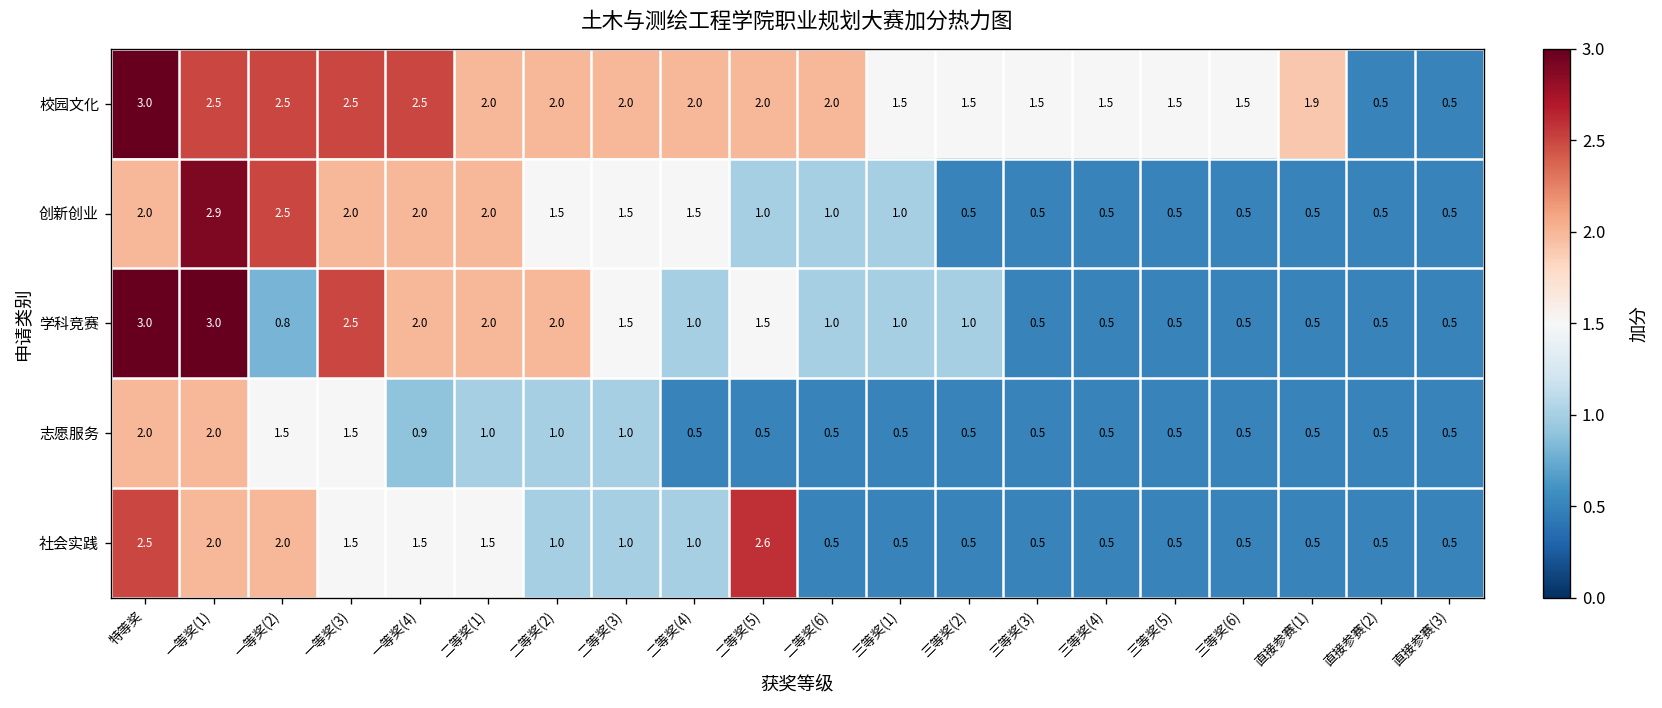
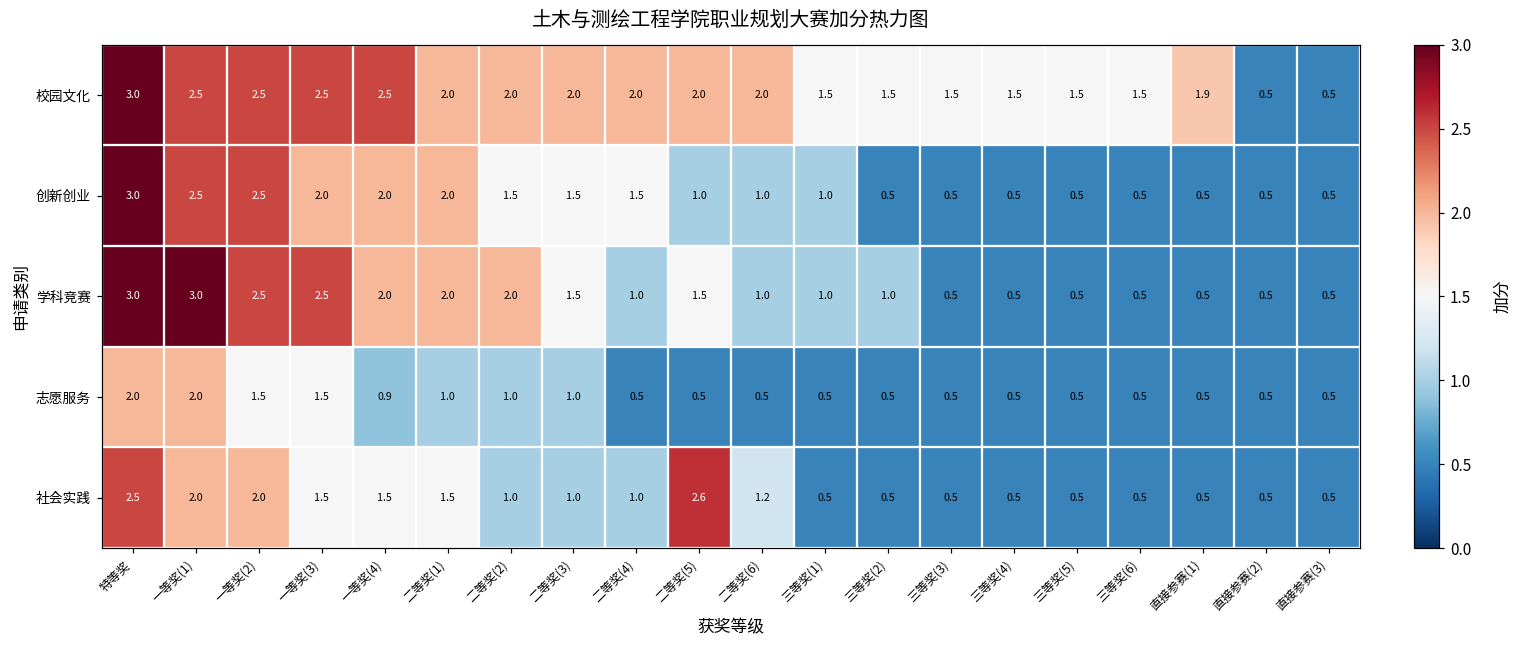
  {
    "校园文化": {
      "特等奖": 3.0,
      "一等奖(1)": 2.5,
      "一等奖(2)": 2.5,
      "一等奖(3)": 2.5,
      "一等奖(4)": 2.5,
      "二等奖(1)": 2.0,
      "二等奖(2)": 2.0,
      "二等奖(3)": 2.0,
      "二等奖(4)": 2.0,
      "二等奖(5)": 2.0,
      "二等奖(6)": 2.0,
      "三等奖(1)": 1.5,
      "三等奖(2)": 1.5,
      "三等奖(3)": 1.5,
      "三等奖(4)": 1.5,
      "三等奖(5)": 1.5,
      "三等奖(6)": 1.5,
      "直接参赛(1)": 1.9,
      "直接参赛(2)": 0.5,
      "直接参赛(3)": 0.5
    },
    "创新创业": {
-     "特等奖": 2.0,
-     "一等奖(1)": 2.9,
+     "特等奖": 3.0,
+     "一等奖(1)": 2.5,
      "一等奖(2)": 2.5,
      "一等奖(3)": 2.0,
      "一等奖(4)": 2.0,
      "二等奖(1)": 2.0,
      "二等奖(2)": 1.5,
      "二等奖(3)": 1.5,
      "二等奖(4)": 1.5,
      "二等奖(5)": 1.0,
      "二等奖(6)": 1.0,
      "三等奖(1)": 1.0,
      "三等奖(2)": 0.5,
      "三等奖(3)": 0.5,
      "三等奖(4)": 0.5,
      "三等奖(5)": 0.5,
      "三等奖(6)": 0.5,
      "直接参赛(1)": 0.5,
      "直接参赛(2)": 0.5,
      "直接参赛(3)": 0.5
    },
    "学科竞赛": {
      "特等奖": 3.0,
      "一等奖(1)": 3.0,
-     "一等奖(2)": 0.8,
+     "一等奖(2)": 2.5,
      "一等奖(3)": 2.5,
      "一等奖(4)": 2.0,
      "二等奖(1)": 2.0,
      "二等奖(2)": 2.0,
      "二等奖(3)": 1.5,
      "二等奖(4)": 1.0,
      "二等奖(5)": 1.5,
      "二等奖(6)": 1.0,
      "三等奖(1)": 1.0,
      "三等奖(2)": 1.0,
      "三等奖(3)": 0.5,
      "三等奖(4)": 0.5,
      "三等奖(5)": 0.5,
      "三等奖(6)": 0.5,
      "直接参赛(1)": 0.5,
      "直接参赛(2)": 0.5,
      "直接参赛(3)": 0.5
    },
    "志愿服务": {
      "特等奖": 2.0,
      "一等奖(1)": 2.0,
      "一等奖(2)": 1.5,
      "一等奖(3)": 1.5,
      "一等奖(4)": 0.9,
      "二等奖(1)": 1.0,
      "二等奖(2)": 1.0,
      "二等奖(3)": 1.0,
      "二等奖(4)": 0.5,
      "二等奖(5)": 0.5,
      "二等奖(6)": 0.5,
      "三等奖(1)": 0.5,
      "三等奖(2)": 0.5,
      "三等奖(3)": 0.5,
      "三等奖(4)": 0.5,
      "三等奖(5)": 0.5,
      "三等奖(6)": 0.5,
      "直接参赛(1)": 0.5,
      "直接参赛(2)": 0.5,
      "直接参赛(3)": 0.5
    },
    "社会实践": {
      "特等奖": 2.5,
      "一等奖(1)": 2.0,
      "一等奖(2)": 2.0,
      "一等奖(3)": 1.5,
      "一等奖(4)": 1.5,
      "二等奖(1)": 1.5,
      "二等奖(2)": 1.0,
      "二等奖(3)": 1.0,
      "二等奖(4)": 1.0,
      "二等奖(5)": 2.6,
-     "二等奖(6)": 0.5,
+     "二等奖(6)": 1.2,
      "三等奖(1)": 0.5,
      "三等奖(2)": 0.5,
      "三等奖(3)": 0.5,
      "三等奖(4)": 0.5,
      "三等奖(5)": 0.5,
      "三等奖(6)": 0.5,
      "直接参赛(1)": 0.5,
      "直接参赛(2)": 0.5,
      "直接参赛(3)": 0.5
    }
  }
